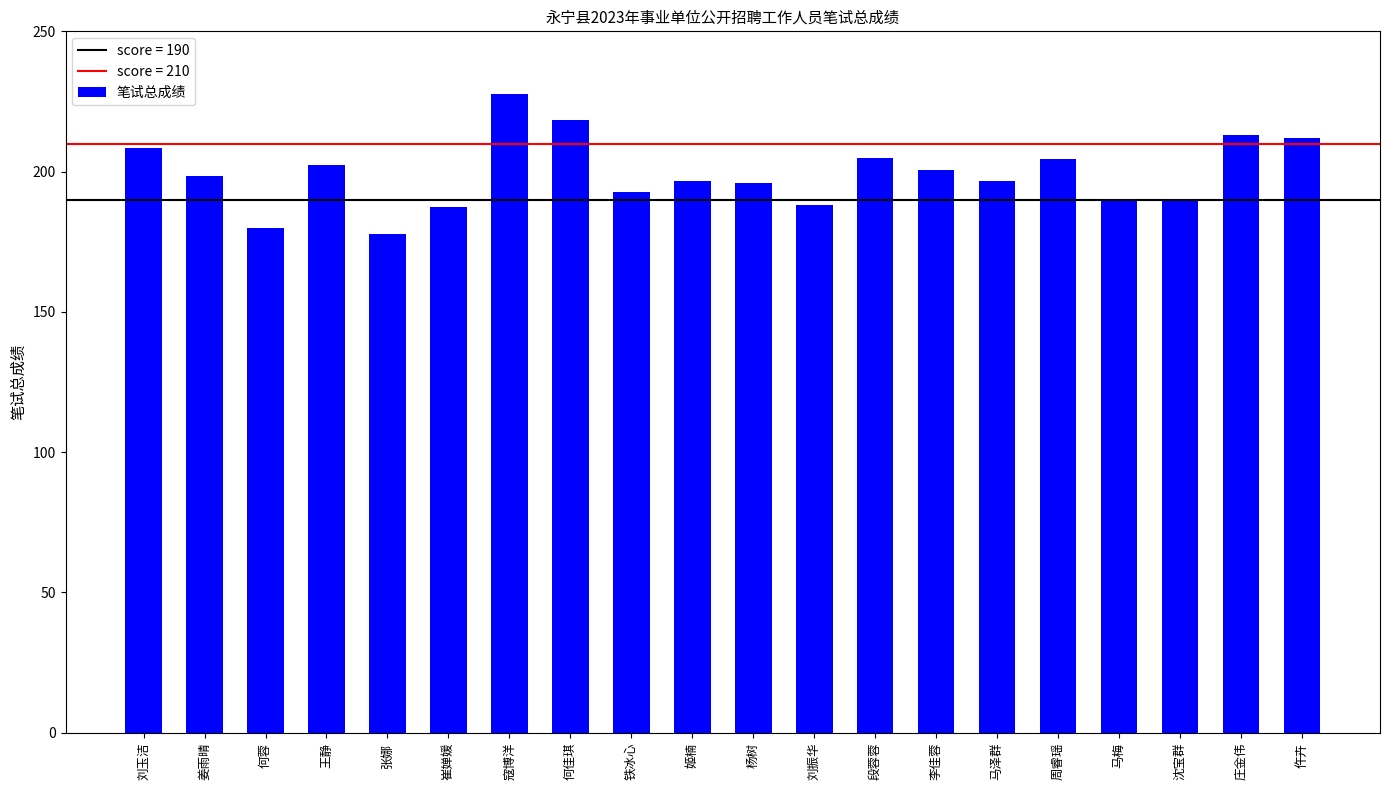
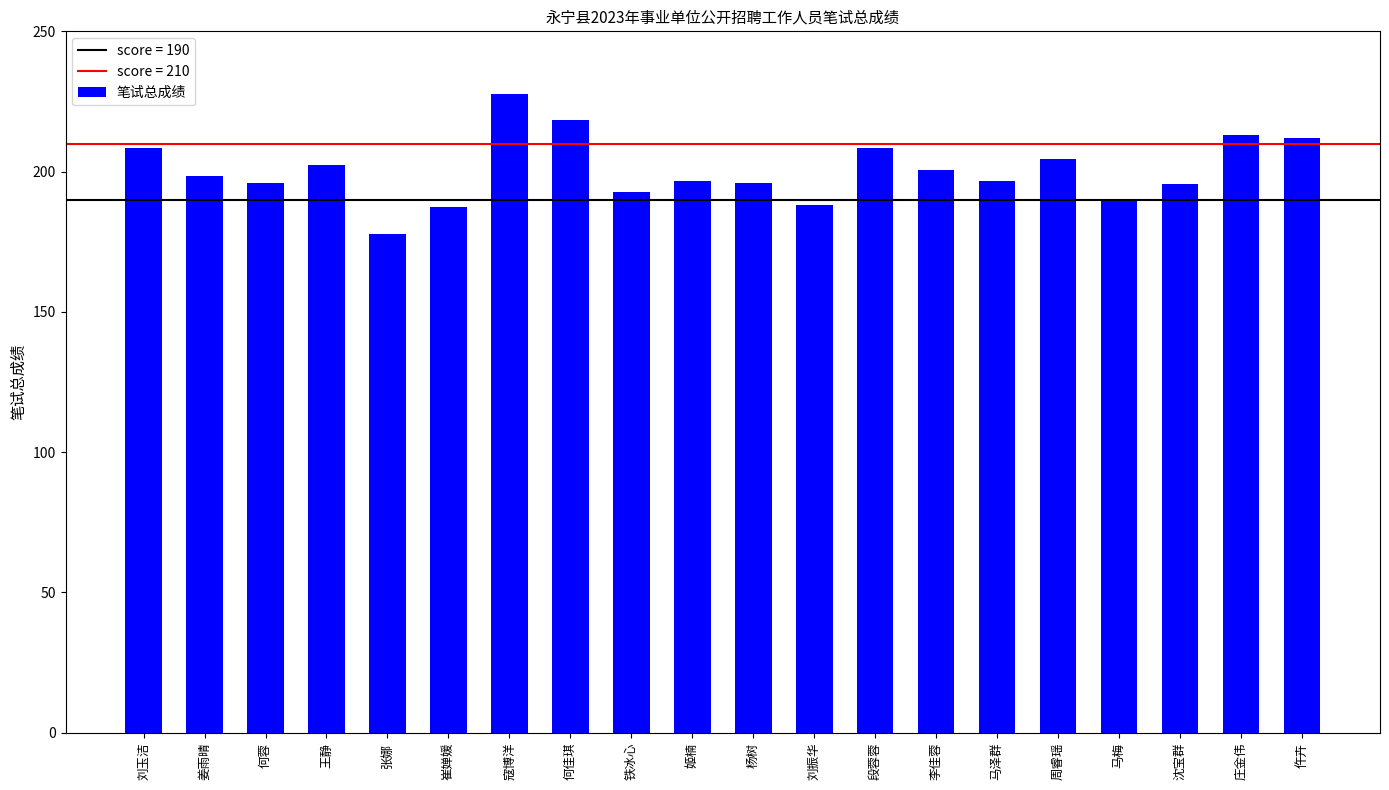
  {
    "刘玉洁": 209,
    "姜雨晴": 199,
-   "何蓉": 180,
+   "何蓉": 196,
    "王静": 203,
    "张娜": 178,
    "崔婵媛": 188,
    "寇博洋": 228,
    "何佳琪": 219,
    "铁冰心": 193,
    "姬楠": 197,
    "杨树": 196,
    "刘振华": 188,
-   "段蓉蓉": 205,
+   "段蓉蓉": 208,
    "李佳蓉": 201,
    "马泽群": 197,
    "周睿瑶": 205,
    "马梅": 190,
-   "沈宝群": 190,
+   "沈宝群": 196,
    "庄金伟": 213,
    "仵卉": 212
  }
